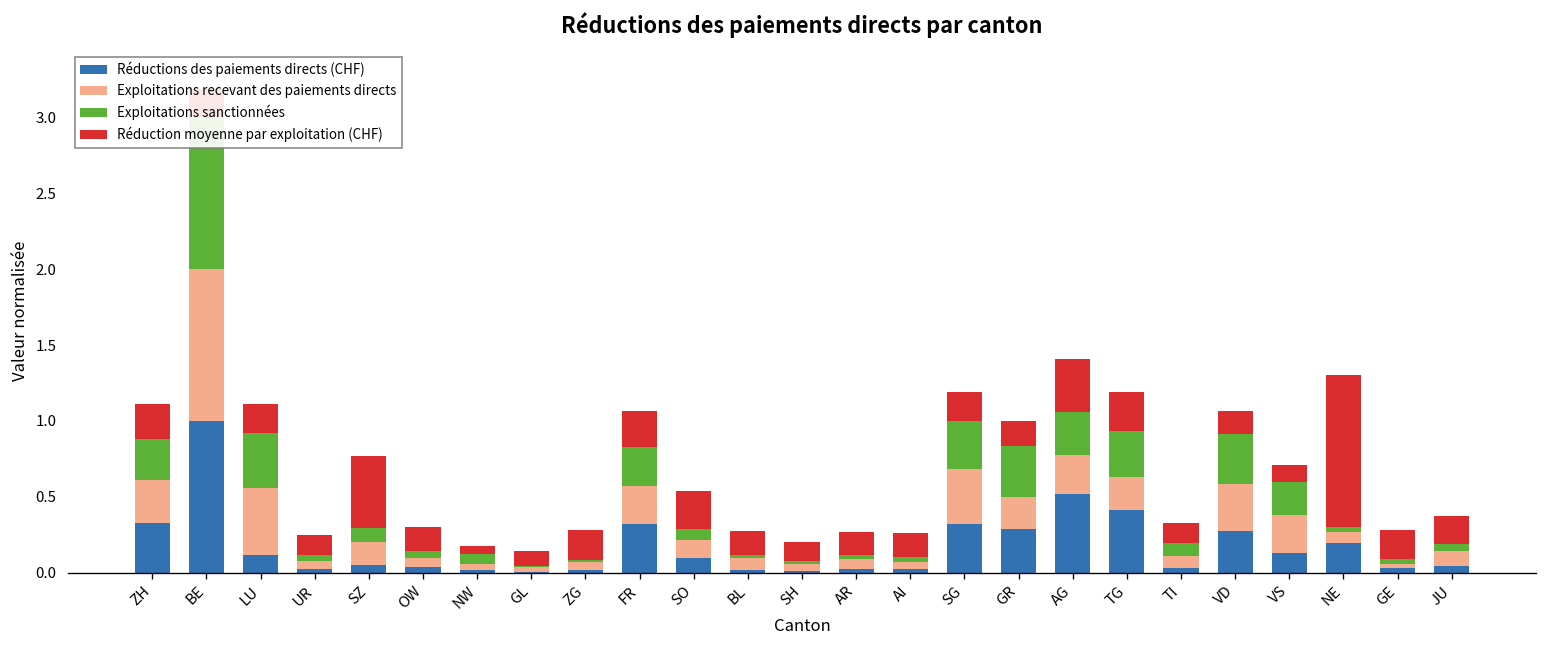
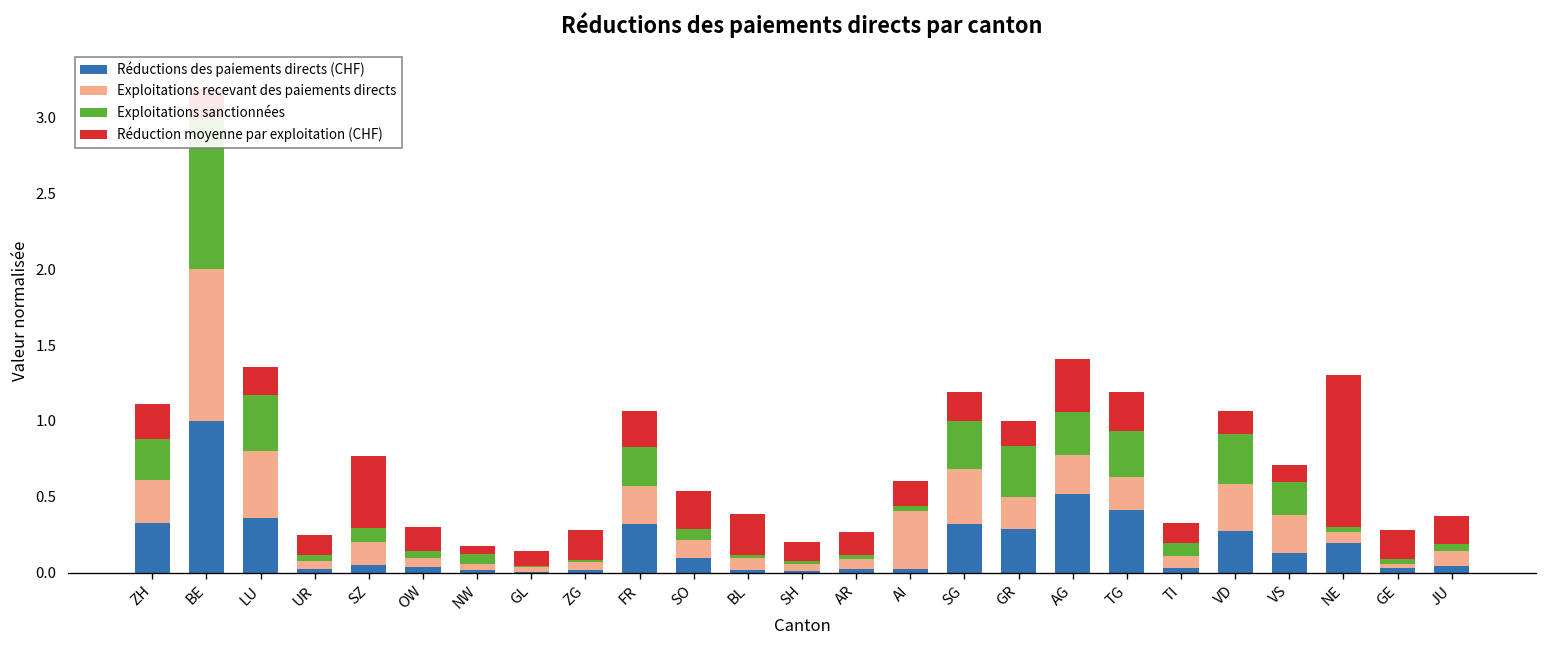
  {
    "Réductions des paiements directs (CHF)": {
      "ZH": 0.32,
      "BE": 1.00,
-     "LU": 0.11,
+     "LU": 0.36,
      "UR": 0.02,
      "SZ": 0.05,
      "OW": 0.04,
      "FR": 0.32,
      "SO": 0.10,
      "AR": 0.02,
      "AI": 0.03,
      "SG": 0.32,
      "GR": 0.29,
      "AG": 0.52,
      "TG": 0.42,
      "TI": 0.03,
      "VD": 0.27,
      "VS": 0.13,
      "NE": 0.19,
      "GE": 0.03,
      "JU": 0.05
    },
    "Exploitations recevant des paiements directs": {
      "ZH": 0.29,
      "BE": 1.00,
      "LU": 0.44,
      "UR": 0.05,
      "SZ": 0.15,
      "OW": 0.06,
      "NW": 0.04,
      "GL": 0.03,
      "ZG": 0.05,
      "FR": 0.25,
      "SO": 0.12,
      "BL": 0.08,
      "SH": 0.05,
      "AR": 0.06,
-     "AI": 0.04,
+     "AI": 0.38,
      "SG": 0.36,
      "GR": 0.21,
      "AG": 0.26,
      "TG": 0.21,
      "TI": 0.07,
      "VD": 0.31,
      "VS": 0.25,
      "NE": 0.07,
      "GE": 0.03,
      "JU": 0.10
    },
    "Exploitations sanctionnées": {
      "ZH": 0.27,
      "LU": 0.37,
      "UR": 0.03,
      "SZ": 0.10,
      "OW": 0.05,
      "NW": 0.07,
      "FR": 0.26,
      "SO": 0.08,
      "AR": 0.03,
      "AI": 0.03,
      "SG": 0.32,
      "GR": 0.33,
      "AG": 0.28,
      "TG": 0.30,
      "TI": 0.09,
      "VD": 0.33,
      "VS": 0.22,
      "NE": 0.04,
      "GE": 0.03,
      "JU": 0.05
    },
    "Réduction moyenne par exploitation (CHF)": {
      "ZH": 0.23,
      "LU": 0.19,
      "UR": 0.14,
      "SZ": 0.47,
      "OW": 0.15,
      "NW": 0.05,
      "GL": 0.10,
      "ZG": 0.20,
      "FR": 0.24,
      "SO": 0.25,
-     "BL": 0.16,
+     "BL": 0.27,
      "SH": 0.13,
      "AR": 0.15,
      "AI": 0.16,
      "SG": 0.19,
      "GR": 0.16,
      "AG": 0.35,
      "TG": 0.26,
      "TI": 0.13,
      "VD": 0.16,
      "VS": 0.11,
      "NE": 1.00,
      "GE": 0.19,
      "JU": 0.18
    }
  }
